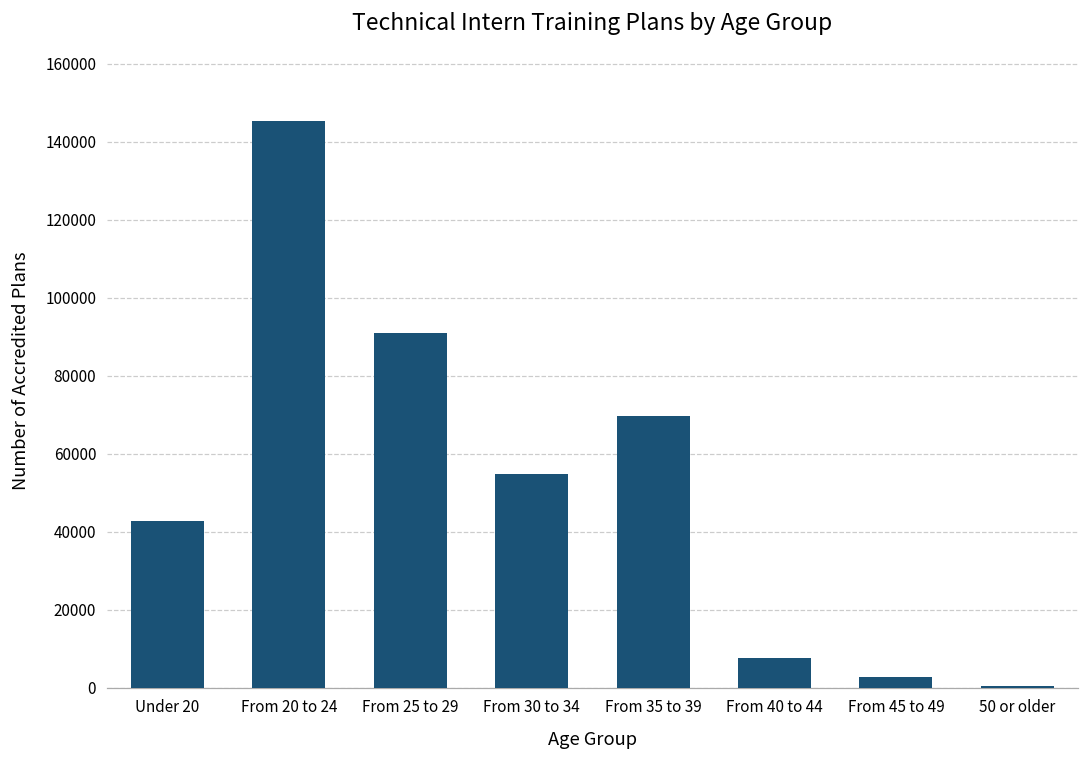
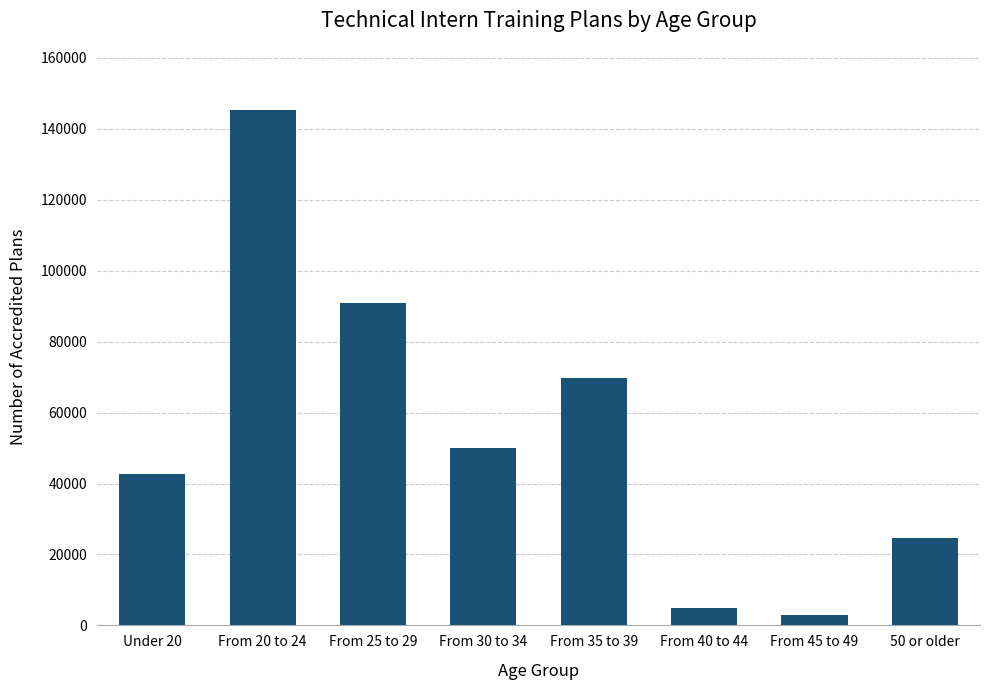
  {
    "Under 20": 43000,
    "From 20 to 24": 145000,
    "From 25 to 29": 91000,
-   "From 30 to 34": 55000,
+   "From 30 to 34": 50000,
    "From 35 to 39": 70000,
-   "From 40 to 44": 8000,
+   "From 40 to 44": 5000,
    "From 45 to 49": 3000,
-   "50 or older": 0
+   "50 or older": 25000
  }
